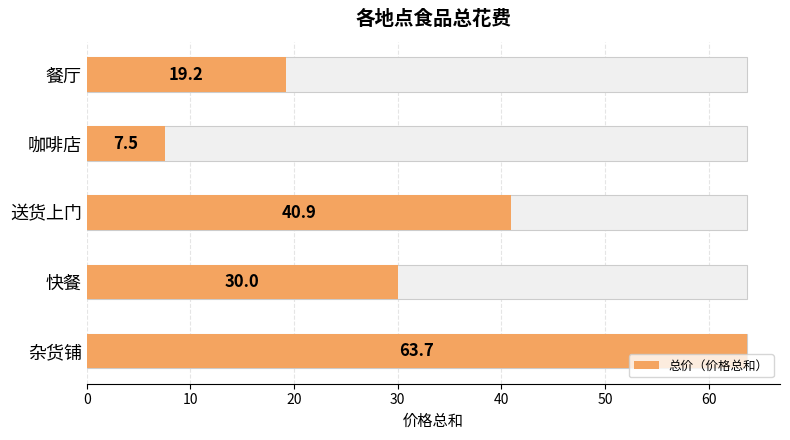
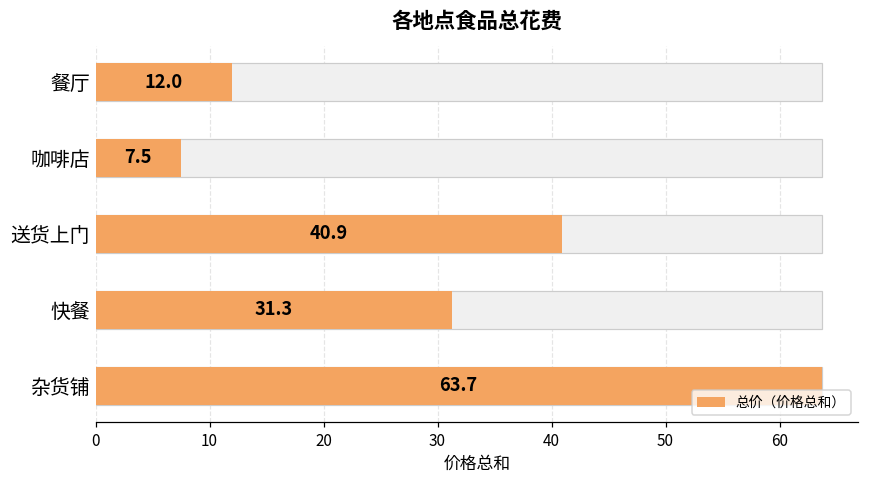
  {
    "总价（价格总和）": {
-     "餐厅": 19.2,
-     "快餐": 30.0,
+     "餐厅": 12.0,
+     "快餐": 31.3,
      "杂货铺": 63.7
    }
  }
